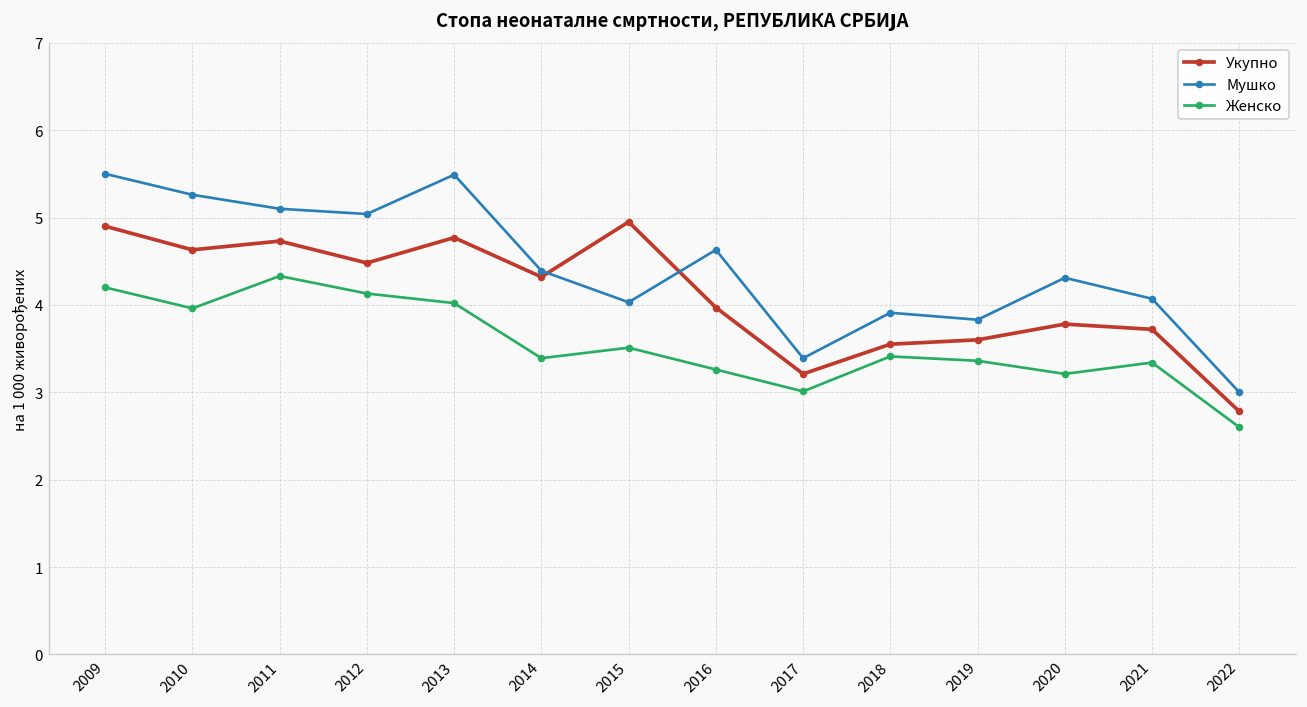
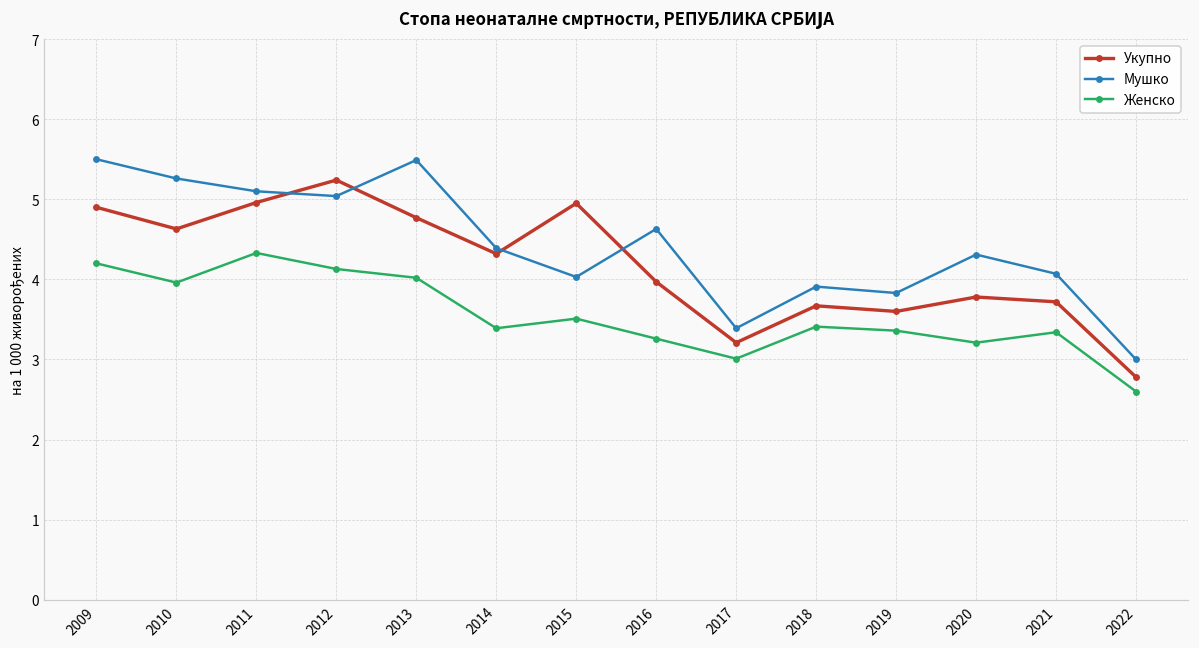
  {
    "Укупно": {
      "2009": 4.9,
      "2010": 4.6,
-     "2011": 4.7,
-     "2012": 4.5,
+     "2011": 5.0,
+     "2012": 5.2,
      "2013": 4.8,
      "2014": 4.3,
      "2015": 5.0,
      "2016": 4.0,
      "2017": 3.2,
-     "2018": 3.6,
+     "2018": 3.7,
      "2019": 3.6,
      "2020": 3.8,
      "2021": 3.7,
      "2022": 2.8
    },
    "Мушко": {
      "2009": 5.5,
      "2010": 5.3,
      "2011": 5.1,
      "2012": 5.0,
      "2013": 5.5,
      "2014": 4.4,
      "2015": 4.0,
      "2016": 4.6,
      "2017": 3.4,
      "2018": 3.9,
      "2019": 3.8,
      "2020": 4.3,
      "2021": 4.1,
      "2022": 3.0
    },
    "Женско": {
      "2009": 4.2,
      "2010": 4.0,
      "2011": 4.3,
      "2012": 4.1,
      "2013": 4.0,
      "2014": 3.4,
      "2015": 3.5,
      "2016": 3.3,
      "2017": 3.0,
      "2018": 3.4,
      "2019": 3.4,
      "2020": 3.2,
      "2021": 3.3,
      "2022": 2.6
    }
  }
